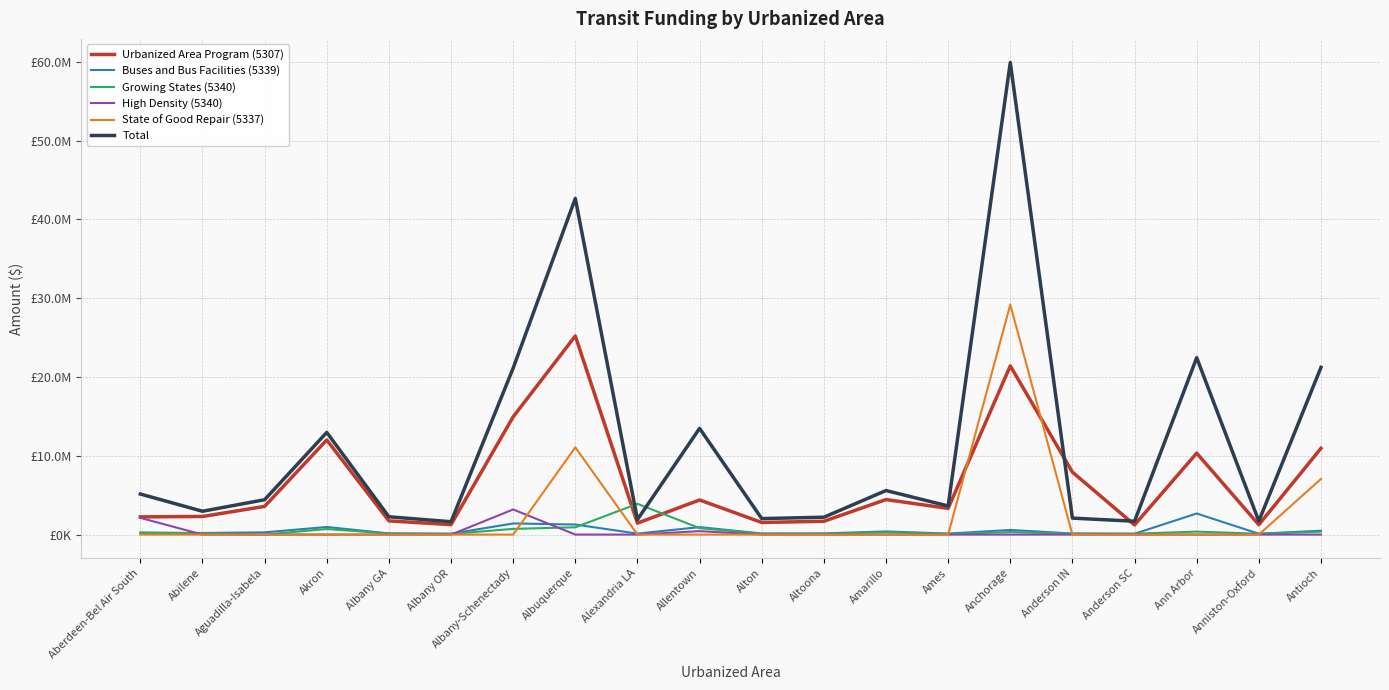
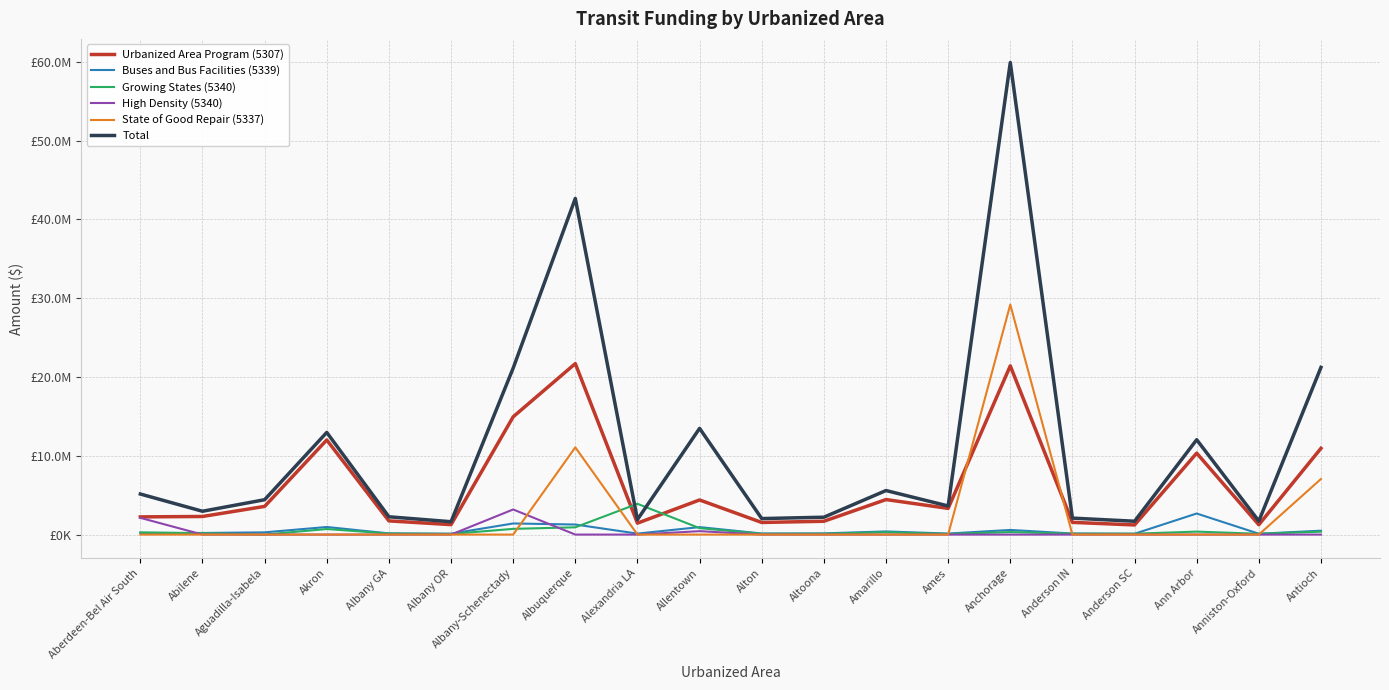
  {
    "Urbanized Area Program (5307)": {
      "Abilene": "£2000000",
      "Aguadilla-Isabela": "£4000000",
      "Akron": "£12000000",
      "Albany GA": "£2000000",
      "Albany OR": "£1000000",
      "Albany-Schenectady": "£15000000",
-     "Albuquerque": "£25000000",
+     "Albuquerque": "£22000000",
      "Alexandria LA": "£1000000",
      "Allentown": "£4000000",
      "Alton": "£2000000",
      "Altoona": "£2000000",
      "Amarillo": "£4000000",
      "Anchorage": "£21000000",
-     "Anderson IN": "£8000000",
+     "Anderson IN": "£2000000",
      "Anderson SC": "£1000000",
      "Ann Arbor": "£10000000",
      "Anniston-Oxford": "£1000000",
      "Antioch": "£11000000"
    },
    "Buses and Bus Facilities (5339)": {
      "Albany-Schenectady": "£1000000",
      "Albuquerque": "£1000000",
      "Ann Arbor": "£3000000"
    },
    "Growing States (5340)": {
      "Albany-Schenectady": "£1000000",
      "Albuquerque": "£1000000",
      "Alexandria LA": "£4000000",
      "Ann Arbor": "£0"
    },
    "High Density (5340)": {
      "Albany-Schenectady": "£3000000",
      "Albuquerque": "£0",
      "Allentown": "£0",
      "Antioch": "£0"
    },
    "State of Good Repair (5337)": {
      "Albany-Schenectady": "£0",
      "Albuquerque": "£11000000",
      "Allentown": "£0",
      "Anchorage": "£29000000",
      "Antioch": "£7000000"
    },
    "Total": {
      "Aberdeen-Bel Air South": "£5000000",
      "Abilene": "£3000000",
      "Aguadilla-Isabela": "£4000000",
      "Akron": "£13000000",
      "Albany GA": "£2000000",
      "Albany OR": "£2000000",
      "Albany-Schenectady": "£21000000",
      "Albuquerque": "£43000000",
      "Alexandria LA": "£2000000",
      "Allentown": "£13000000",
      "Alton": "£2000000",
      "Altoona": "£2000000",
      "Amarillo": "£6000000",
      "Anchorage": "£60000000",
      "Anderson IN": "£2000000",
      "Anderson SC": "£2000000",
-     "Ann Arbor": "£22000000",
+     "Ann Arbor": "£12000000",
      "Anniston-Oxford": "£2000000",
      "Antioch": "£21000000"
    }
  }
